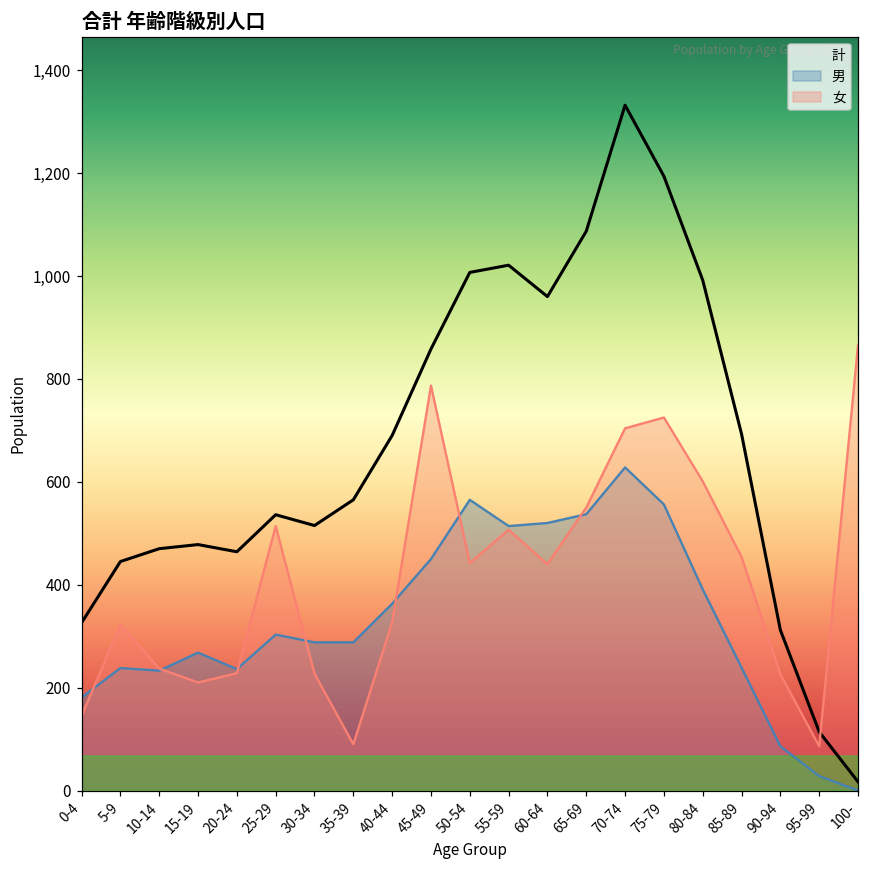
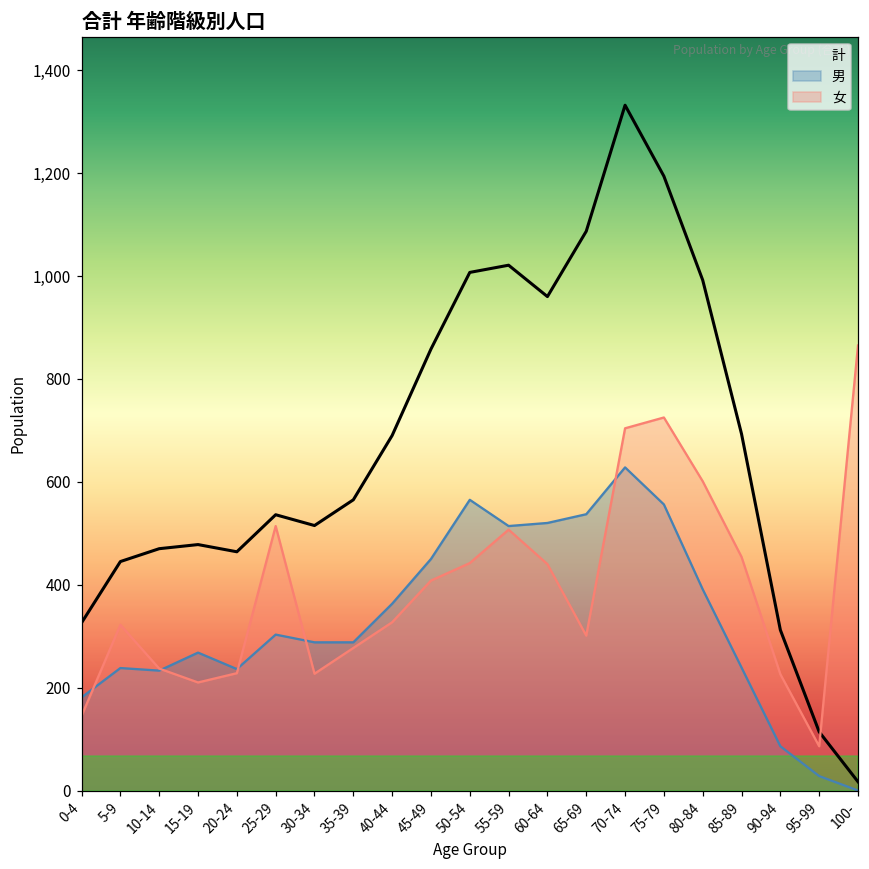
  {
    "女": {
      "0-4": 150,
      "5-9": 320,
      "15-19": 210,
      "20-24": 230,
      "25-29": 510,
      "30-34": 230,
-     "35-39": 90,
+     "35-39": 280,
      "40-44": 330,
-     "45-49": 790,
+     "45-49": 410,
      "50-54": 440,
      "55-59": 510,
      "60-64": 440,
-     "65-69": 550,
+     "65-69": 300,
      "70-74": 700,
      "75-79": 730,
      "80-84": 600,
      "85-89": 450,
      "90-94": 230,
      "95-99": 90,
      "100-": 870
    }
  }
